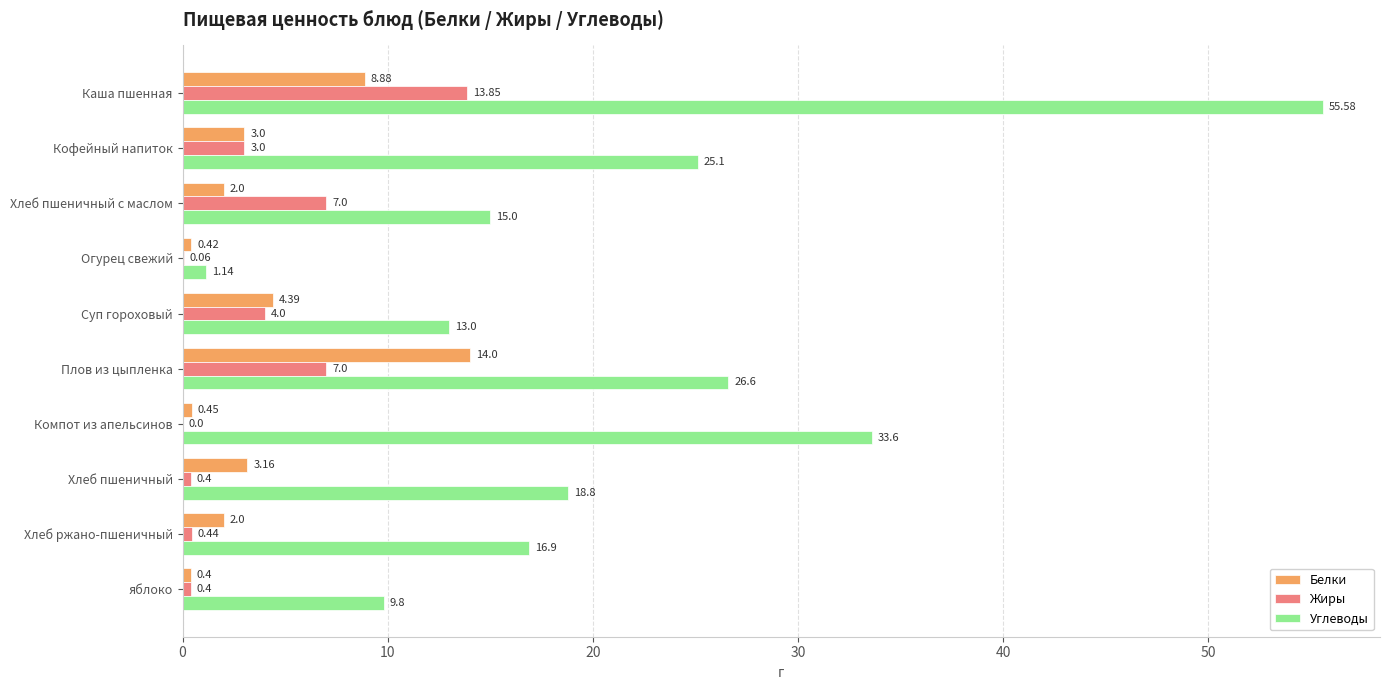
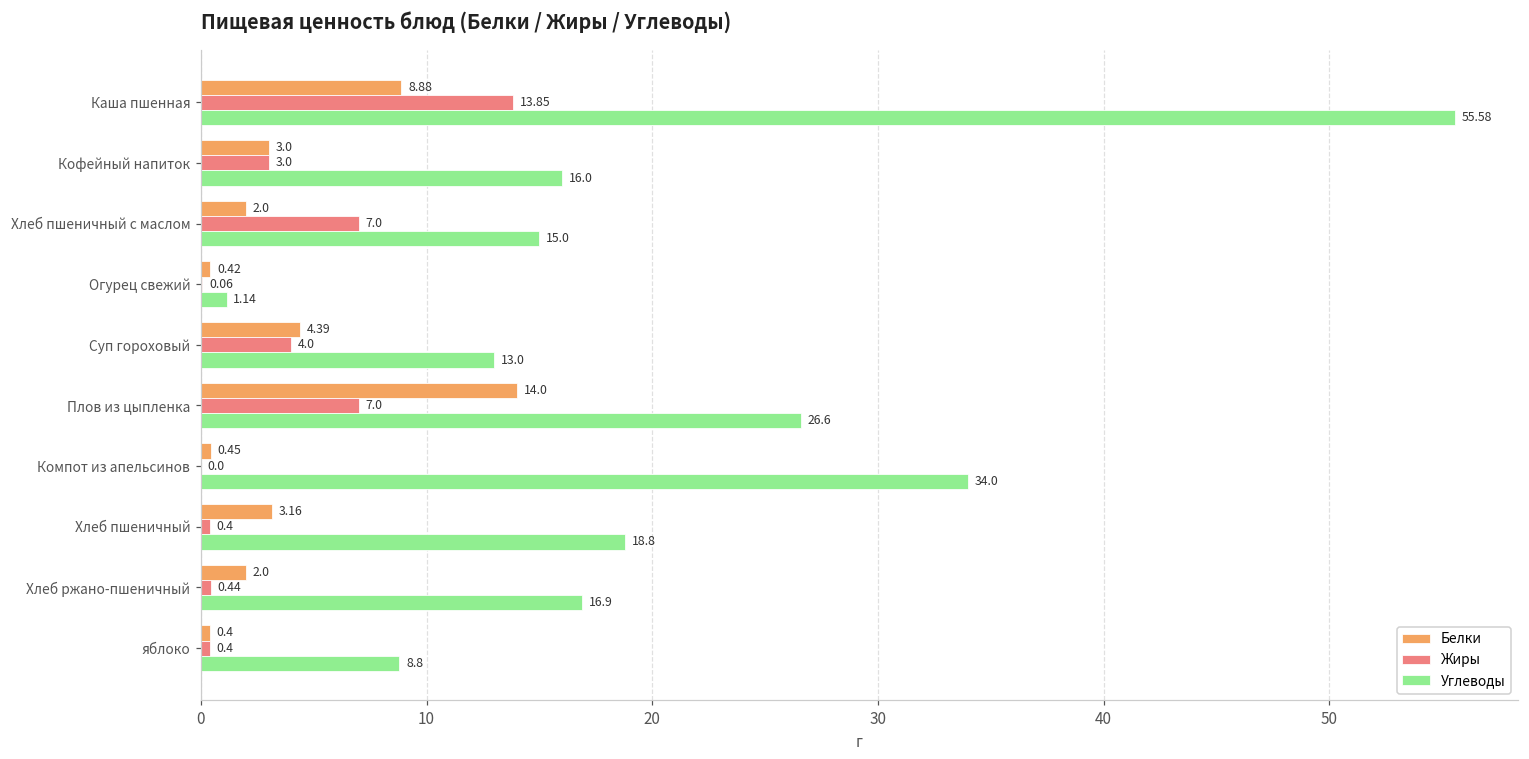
  {
    "Углеводы": {
      "Каша пшенная": 55.58,
-     "Кофейный напиток": 25.1,
+     "Кофейный напиток": 16.0,
      "Хлеб пшеничный с маслом": 15.0,
      "Огурец свежий": 1.14,
      "Суп гороховый": 13.0,
      "Плов из цыпленка": 26.6,
-     "Компот из апельсинов": 33.6,
+     "Компот из апельсинов": 34.0,
      "Хлеб пшеничный": 18.8,
      "Хлеб ржано-пшеничный": 16.9,
-     "яблоко": 9.8
+     "яблоко": 8.8
    }
  }
